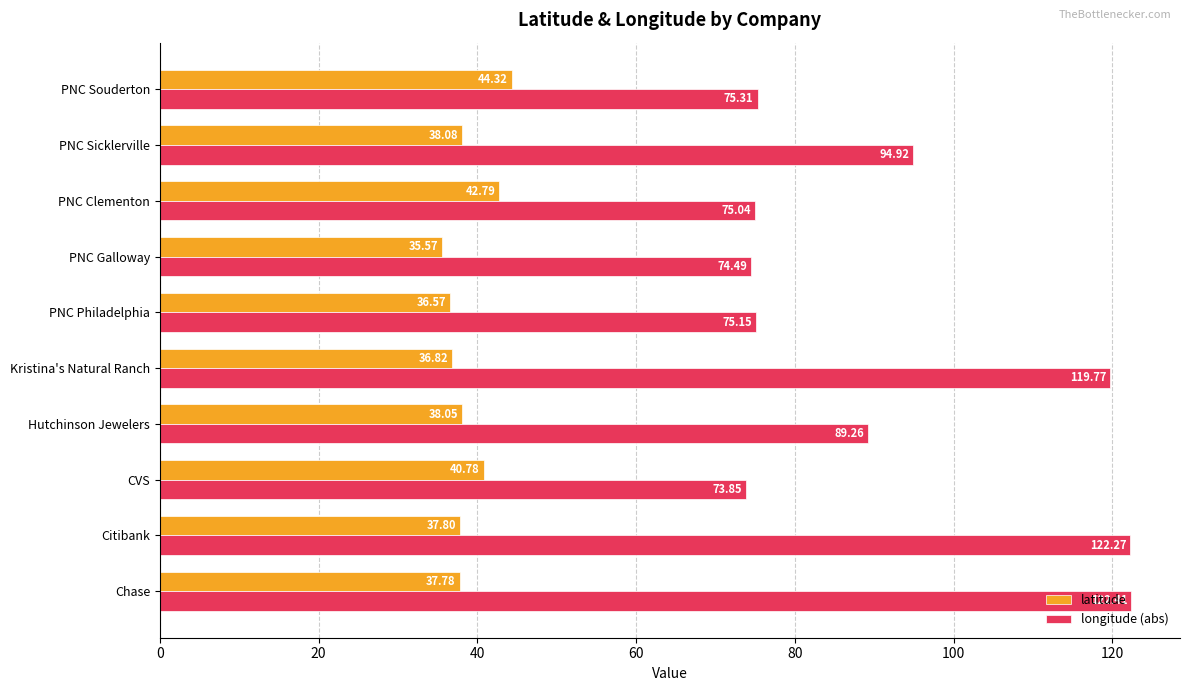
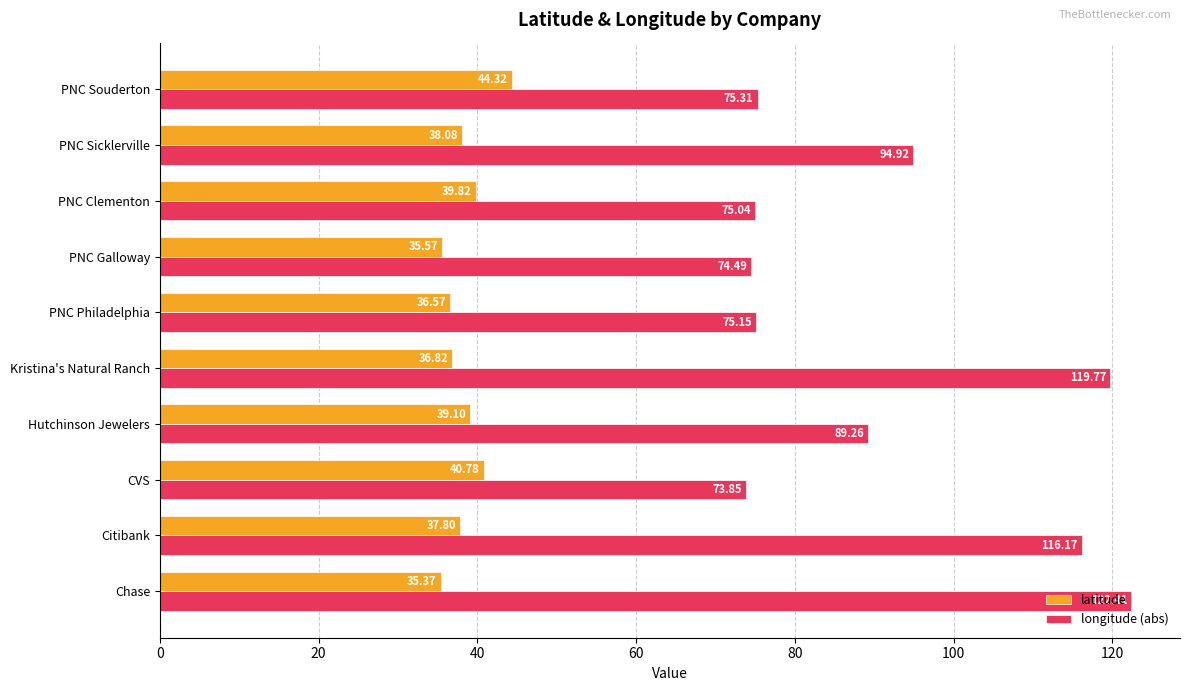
  {
    "latitude": {
      "PNC Souderton": 44.32,
      "PNC Sicklerville": 38.08,
-     "PNC Clementon": 42.79,
+     "PNC Clementon": 39.82,
      "PNC Galloway": 35.57,
      "PNC Philadelphia": 36.57,
      "Kristina's Natural Ranch": 36.82,
-     "Hutchinson Jewelers": 38.05,
+     "Hutchinson Jewelers": 39.10,
      "CVS": 40.78,
      "Citibank": 37.80,
-     "Chase": 37.78
+     "Chase": 35.37
    },
    "longitude (abs)": {
      "PNC Souderton": 75.31,
      "PNC Sicklerville": 94.92,
      "PNC Clementon": 75.04,
      "PNC Galloway": 74.49,
      "PNC Philadelphia": 75.15,
      "Kristina's Natural Ranch": 119.77,
      "Hutchinson Jewelers": 89.26,
      "CVS": 73.85,
-     "Citibank": 122.27,
+     "Citibank": 116.17,
      "Chase": 122.41
    }
  }
